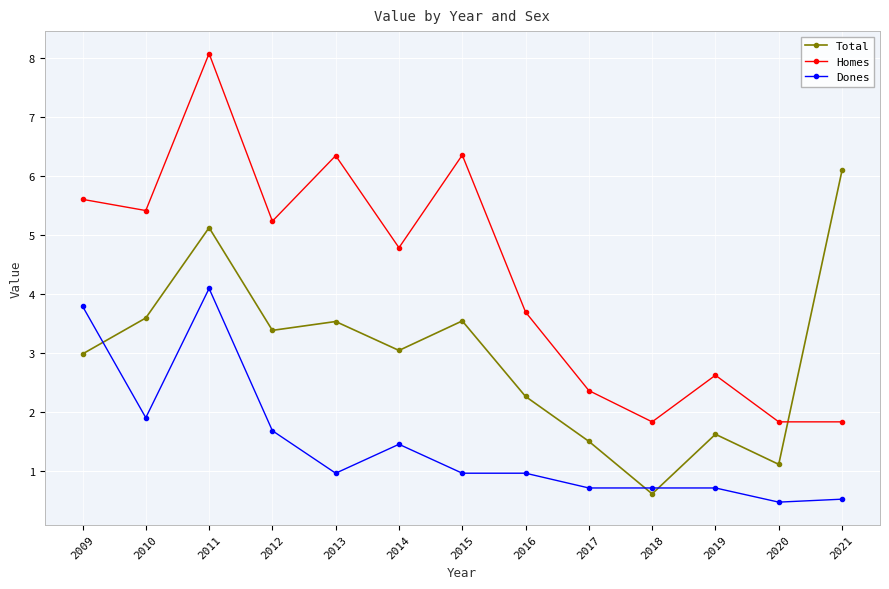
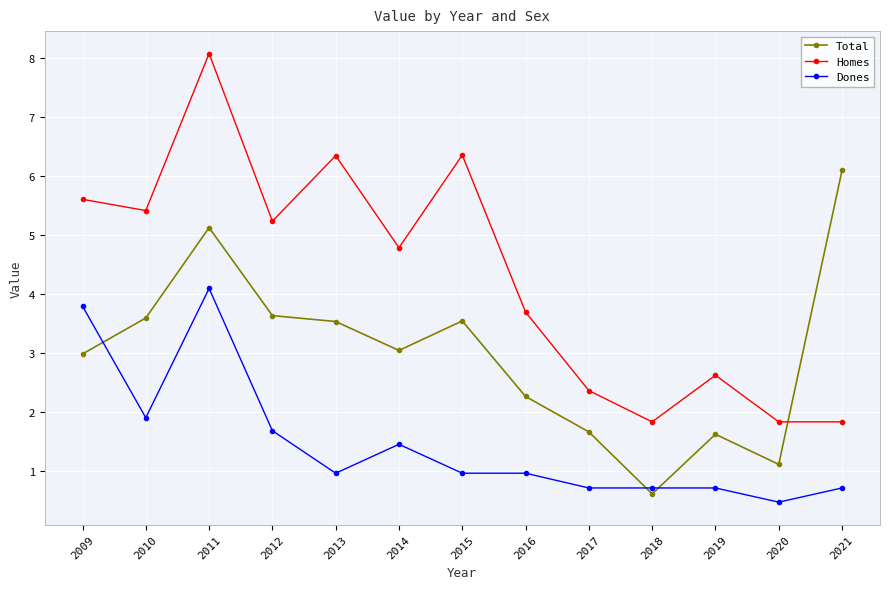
  {
    "Total": {
      "2009": 3.0,
      "2010": 3.6,
      "2011": 5.1,
-     "2012": 3.4,
+     "2012": 3.6,
      "2013": 3.5,
      "2014": 3.1,
      "2015": 3.6,
      "2016": 2.3,
-     "2017": 1.5,
+     "2017": 1.7,
      "2018": 0.6,
      "2019": 1.6,
      "2020": 1.1,
      "2021": 6.1
    },
    "Homes": {
      "2009": 5.6,
      "2010": 5.4,
      "2011": 8.1,
      "2012": 5.2,
      "2013": 6.4,
      "2014": 4.8,
      "2015": 6.4,
      "2016": 3.7,
      "2017": 2.4,
      "2018": 1.8,
      "2019": 2.6,
      "2020": 1.8,
      "2021": 1.8
    },
    "Dones": {
      "2009": 3.8,
      "2010": 1.9,
      "2011": 4.1,
      "2012": 1.7,
      "2013": 1.0,
      "2014": 1.5,
      "2015": 1.0,
      "2016": 1.0,
      "2017": 0.7,
      "2018": 0.7,
      "2019": 0.7,
      "2020": 0.5,
-     "2021": 0.5
+     "2021": 0.7
    }
  }
